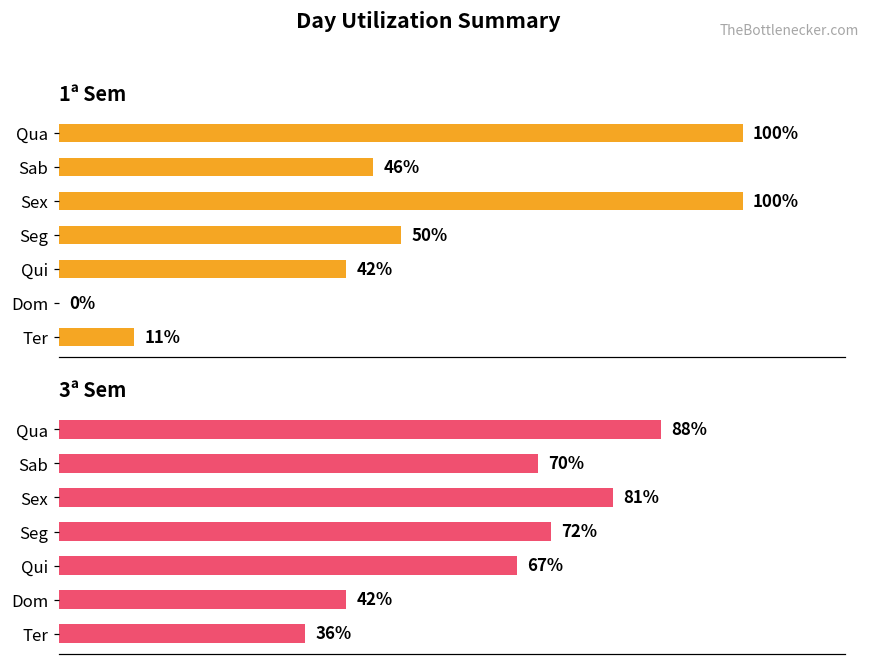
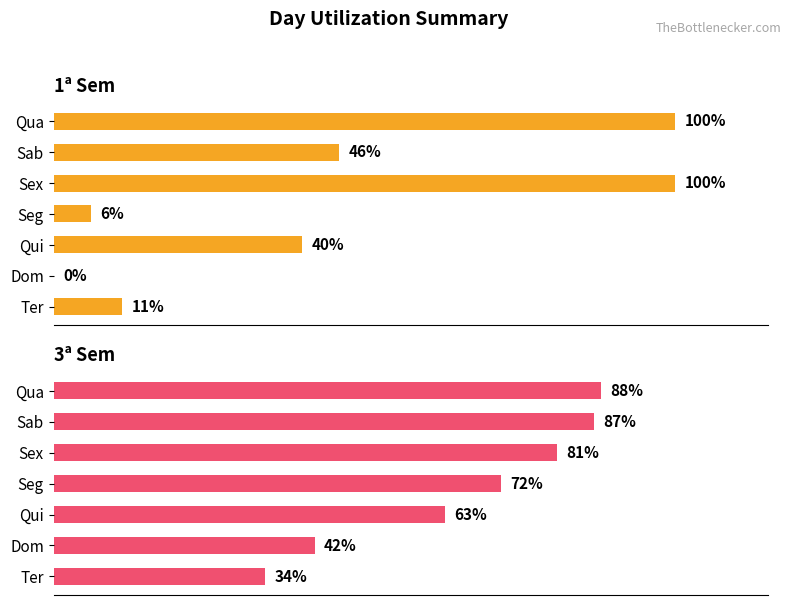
  {
    "1ª Sem": {
      "Qua": "100%",
      "Sab": "46%",
      "Sex": "100%",
-     "Seg": "50%",
-     "Qui": "42%",
+     "Seg": "6%",
+     "Qui": "40%",
      "Dom": "0%",
      "Ter": "11%"
    },
    "3ª Sem": {
      "Qua": "88%",
-     "Sab": "70%",
+     "Sab": "87%",
      "Sex": "81%",
      "Seg": "72%",
-     "Qui": "67%",
+     "Qui": "63%",
      "Dom": "42%",
-     "Ter": "36%"
+     "Ter": "34%"
    }
  }
